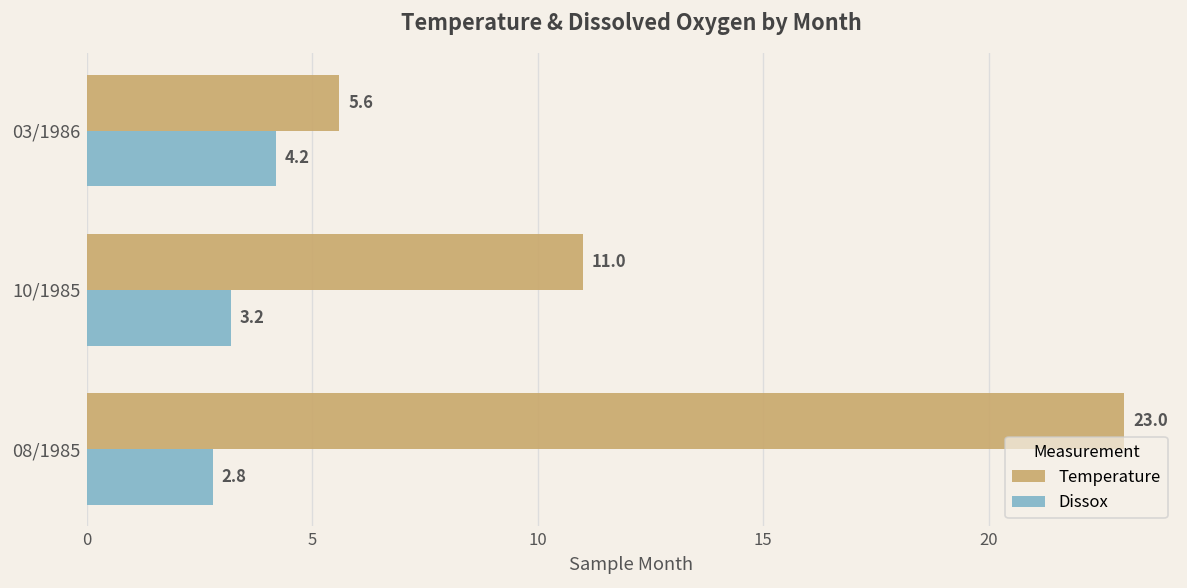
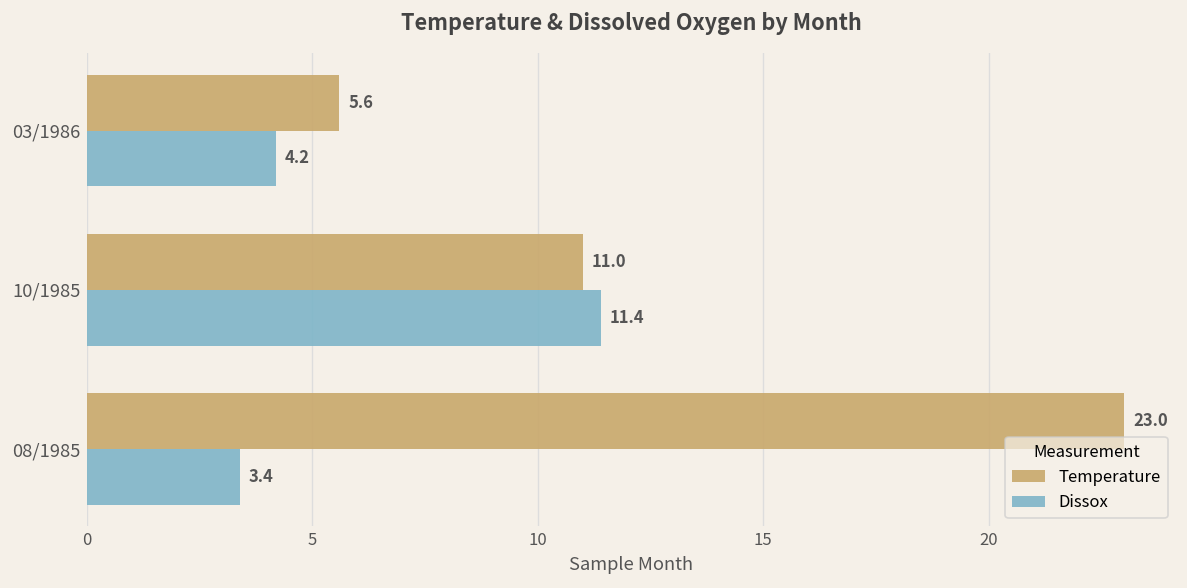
  {
    "Temperature": {
      "03/1986": 5.6,
      "10/1985": 11.0,
      "08/1985": 23.0
    },
    "Dissox": {
      "03/1986": 4.2,
-     "10/1985": 3.2,
-     "08/1985": 2.8
+     "10/1985": 11.4,
+     "08/1985": 3.4
    }
  }
